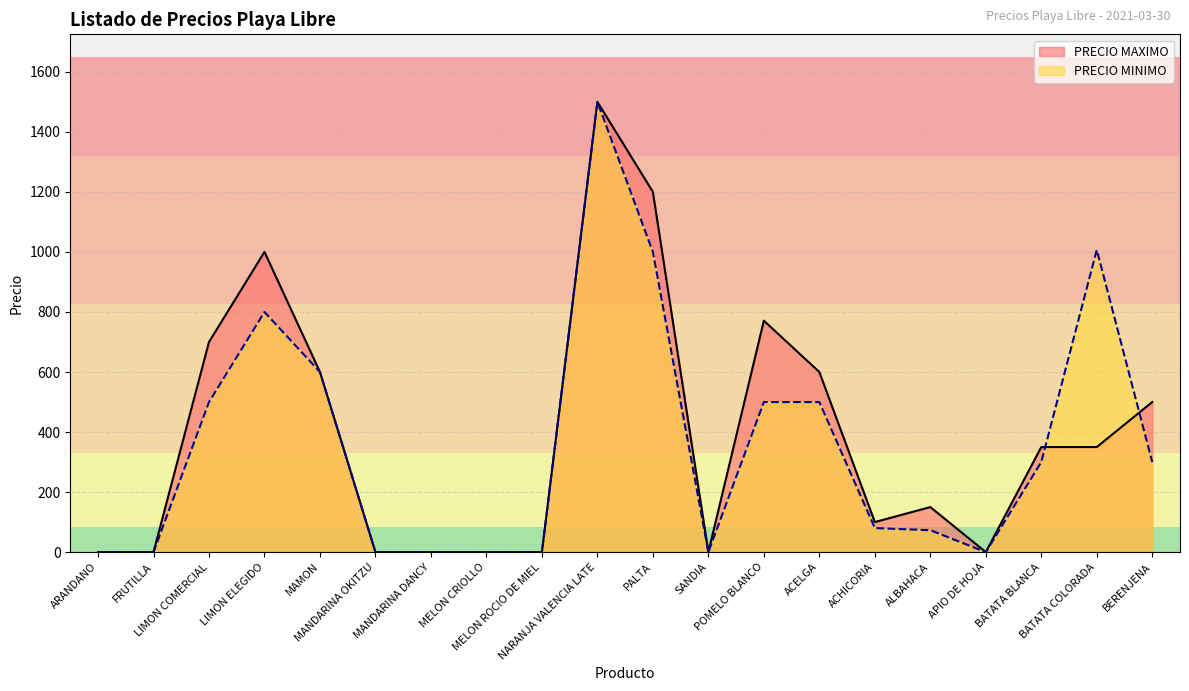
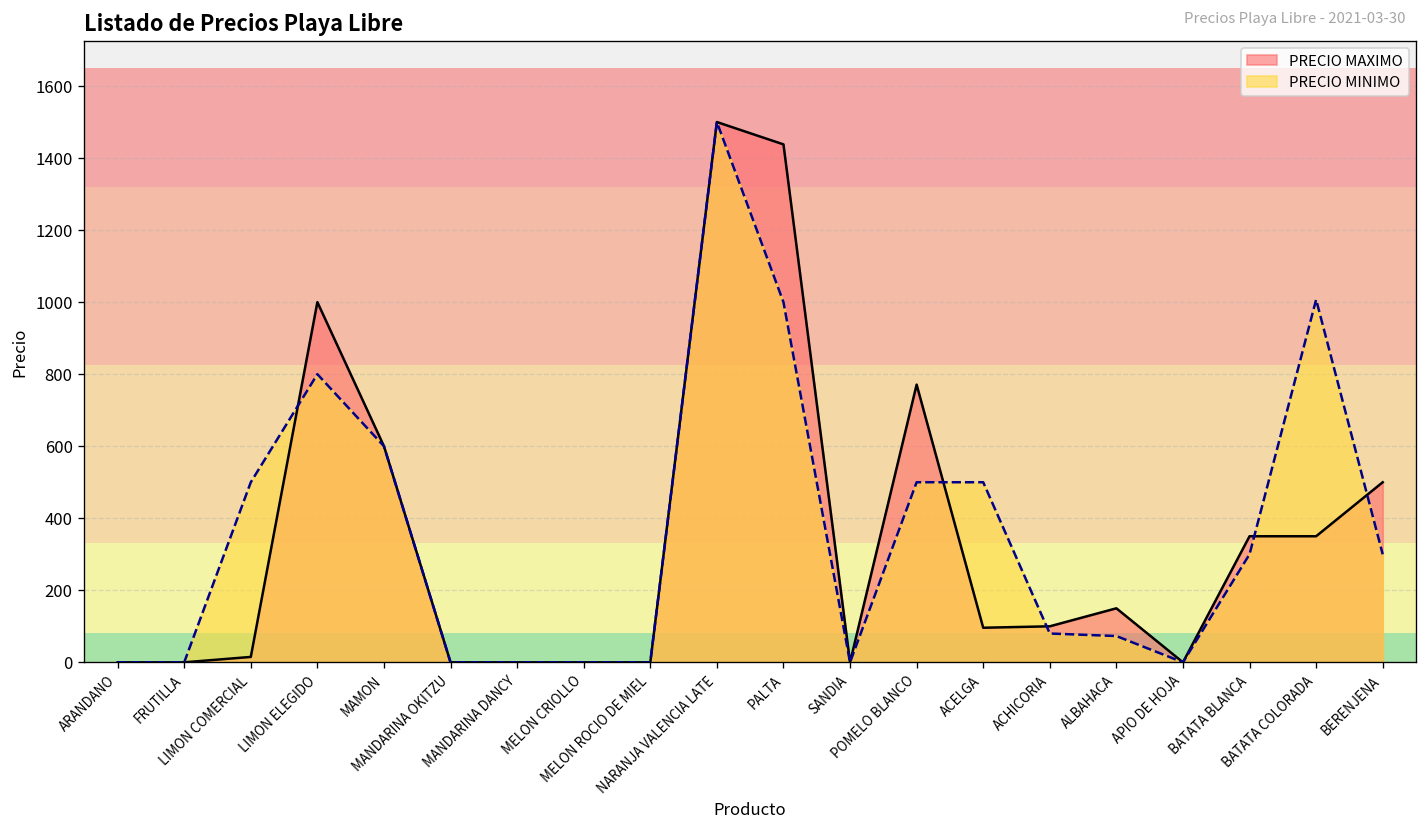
  {
    "PRECIO MAXIMO": {
-     "LIMON COMERCIAL": 700,
+     "LIMON COMERCIAL": 20,
      "LIMON ELEGIDO": 1000,
-     "PALTA": 1200,
+     "PALTA": 1440,
      "POMELO BLANCO": 770,
-     "ACELGA": 600,
+     "ACELGA": 100,
      "ACHICORIA": 100,
      "ALBAHACA": 150,
      "BATATA BLANCA": 350,
      "BATATA COLORADA": 350,
      "BERENJENA": 500
    },
    "PRECIO MINIMO": {
      "LIMON COMERCIAL": 500,
      "LIMON ELEGIDO": 800,
      "PALTA": 1000,
      "POMELO BLANCO": 500,
      "ACELGA": 500,
      "ACHICORIA": 80,
      "ALBAHACA": 70,
      "BATATA BLANCA": 300,
      "BATATA COLORADA": 1010,
      "BERENJENA": 300
    }
  }
